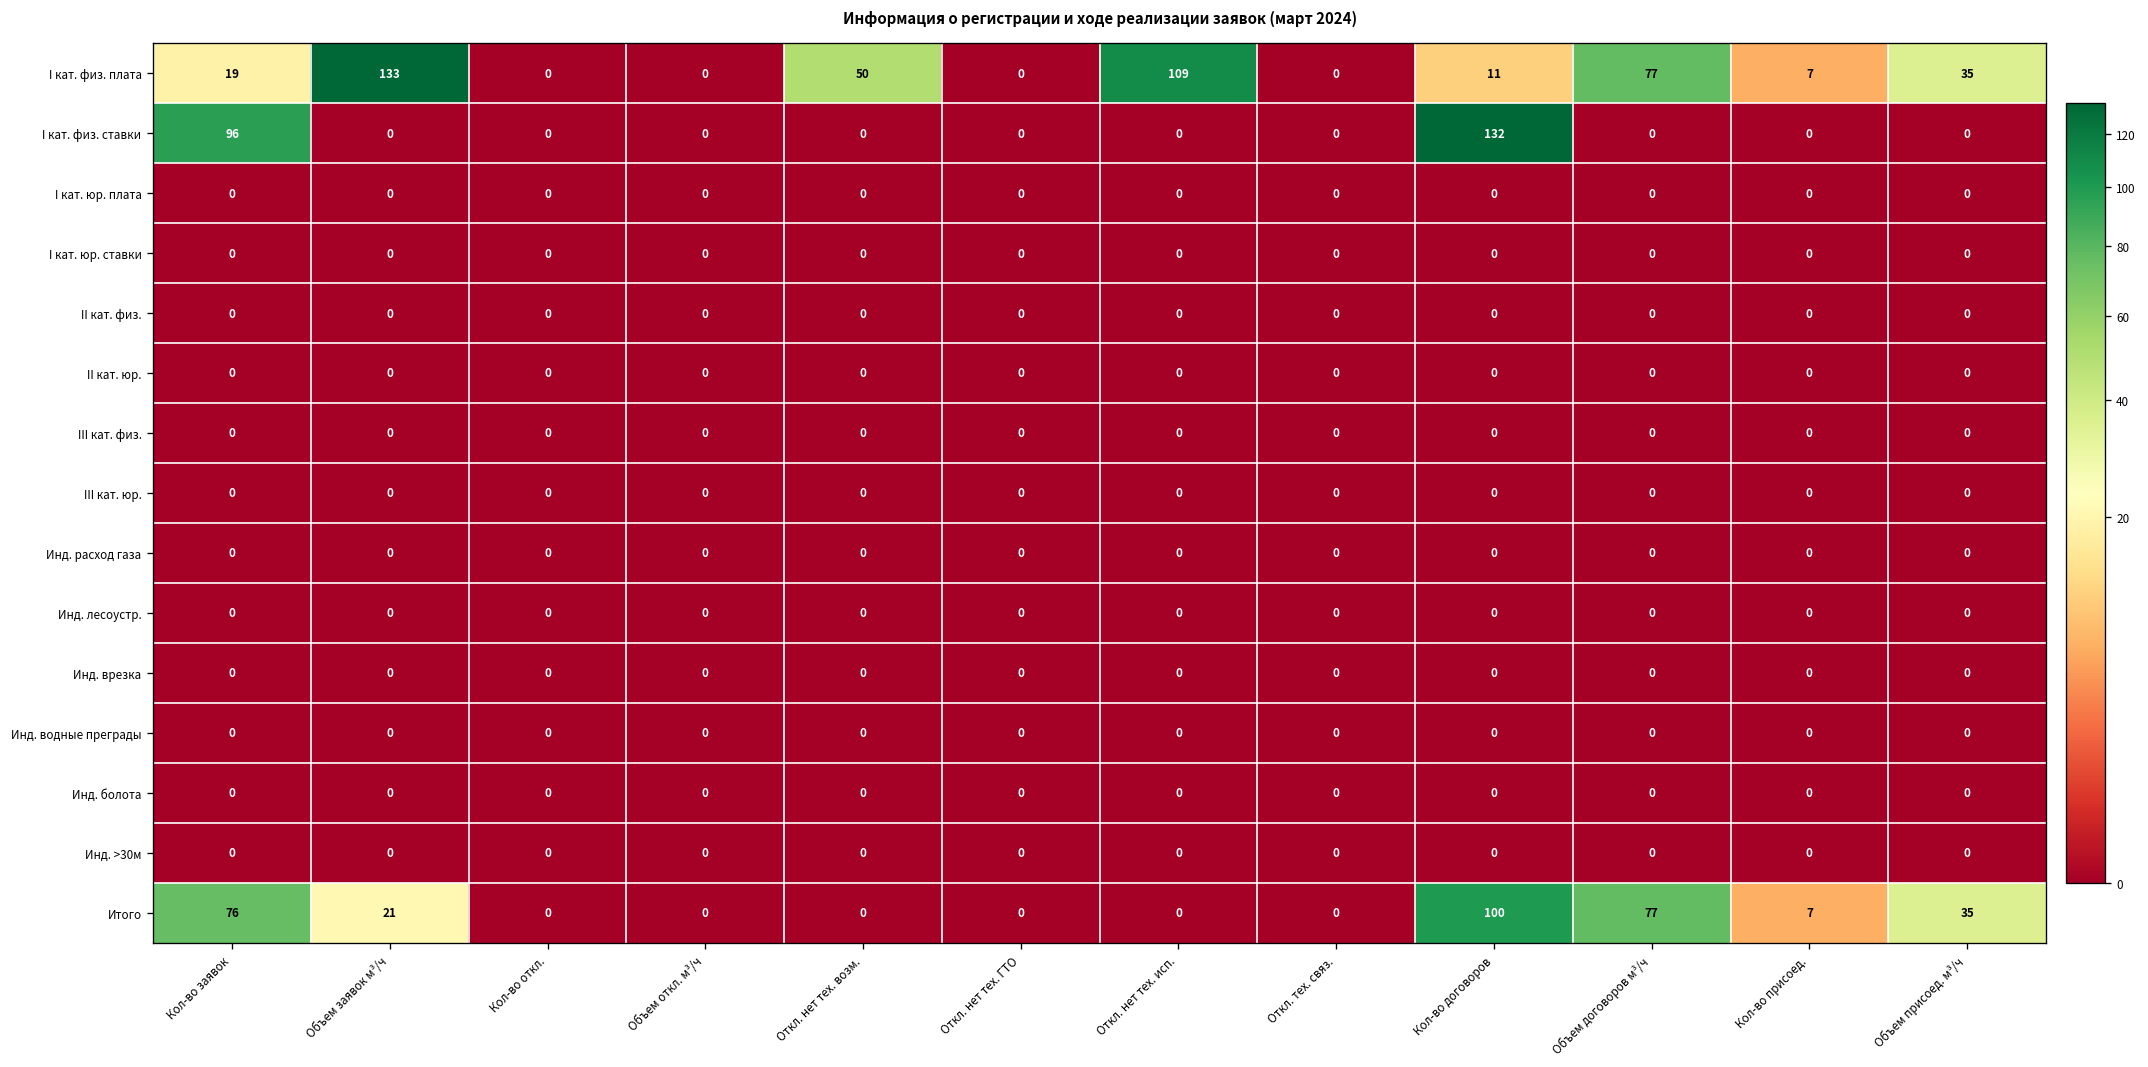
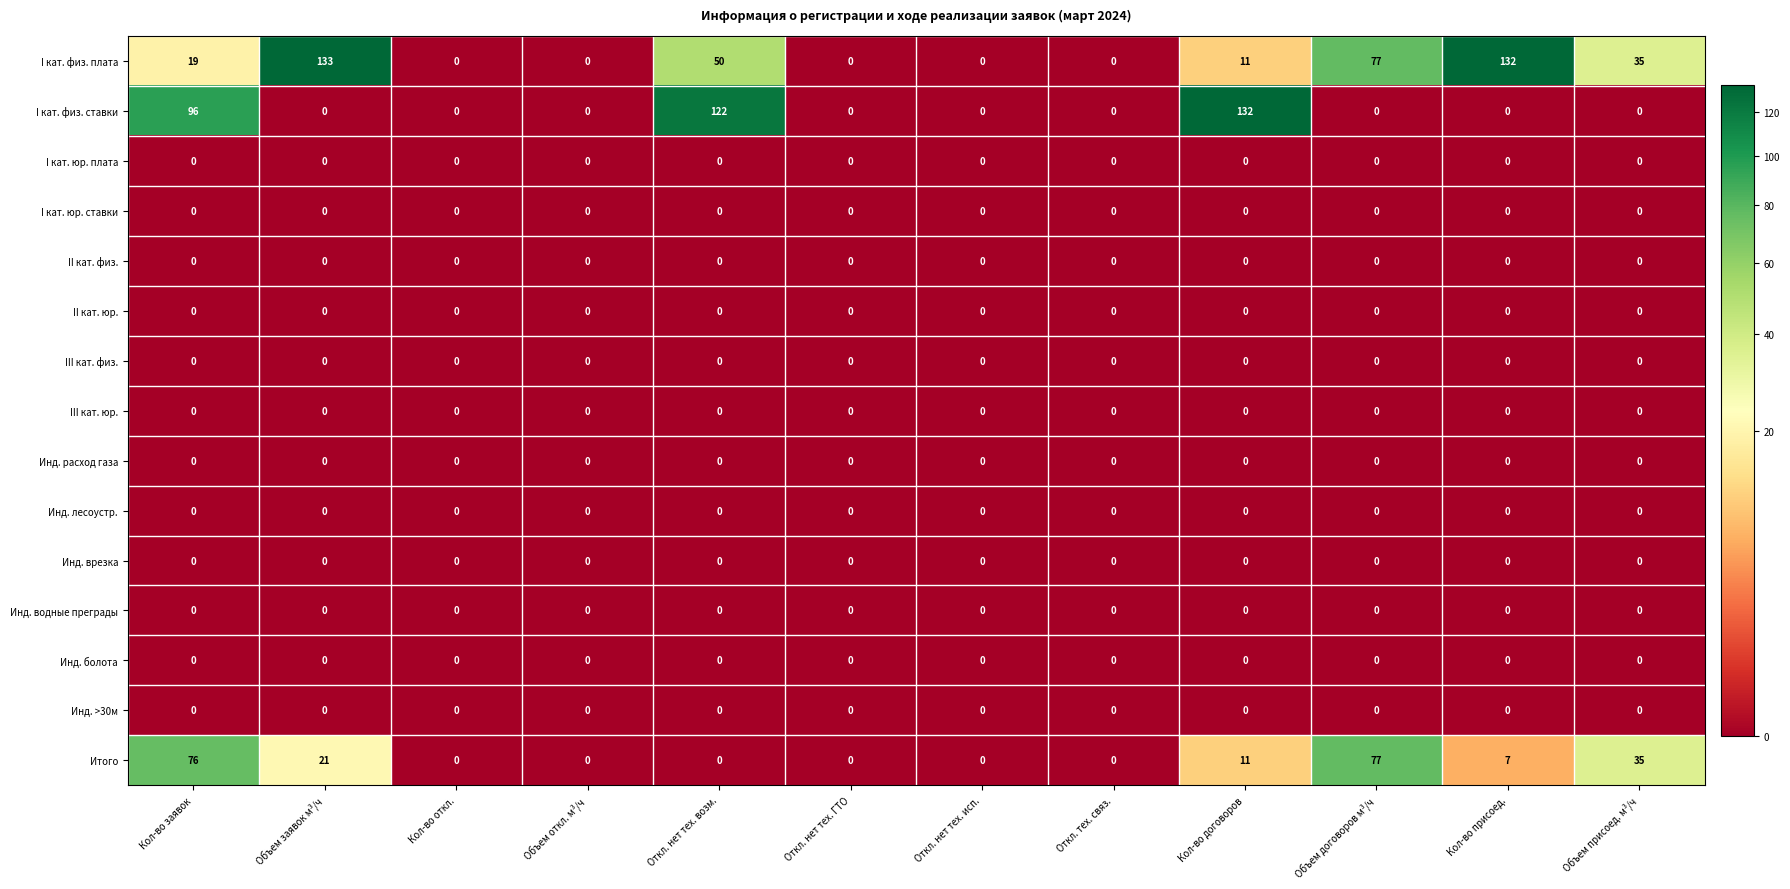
  {
    "I кат. физ. плата": {
      "Кол-во заявок": 19,
      "Объем заявок м³/ч": 133,
      "Кол-во откл.": 0,
      "Объем откл. м³/ч": 0,
      "Откл. нет тех. возм.": 50,
      "Откл. нет тех. ГТО": 0,
-     "Откл. нет тех. исп.": 109,
+     "Откл. нет тех. исп.": 0,
      "Откл. тех. связ.": 0,
      "Кол-во договоров": 11,
      "Объем договоров м³/ч": 77,
-     "Кол-во присоед.": 7,
+     "Кол-во присоед.": 132,
      "Объем присоед. м³/ч": 35
    },
    "I кат. физ. ставки": {
      "Кол-во заявок": 96,
      "Объем заявок м³/ч": 0,
      "Кол-во откл.": 0,
      "Объем откл. м³/ч": 0,
-     "Откл. нет тех. возм.": 0,
+     "Откл. нет тех. возм.": 122,
      "Откл. нет тех. ГТО": 0,
      "Откл. нет тех. исп.": 0,
      "Откл. тех. связ.": 0,
      "Кол-во договоров": 132,
      "Объем договоров м³/ч": 0,
      "Кол-во присоед.": 0,
      "Объем присоед. м³/ч": 0
    },
    "I кат. юр. плата": {
      "Кол-во заявок": 0,
      "Объем заявок м³/ч": 0,
      "Кол-во откл.": 0,
      "Объем откл. м³/ч": 0,
      "Откл. нет тех. возм.": 0,
      "Откл. нет тех. ГТО": 0,
      "Откл. нет тех. исп.": 0,
      "Откл. тех. связ.": 0,
      "Кол-во договоров": 0,
      "Объем договоров м³/ч": 0,
      "Кол-во присоед.": 0,
      "Объем присоед. м³/ч": 0
    },
    "I кат. юр. ставки": {
      "Кол-во заявок": 0,
      "Объем заявок м³/ч": 0,
      "Кол-во откл.": 0,
      "Объем откл. м³/ч": 0,
      "Откл. нет тех. возм.": 0,
      "Откл. нет тех. ГТО": 0,
      "Откл. нет тех. исп.": 0,
      "Откл. тех. связ.": 0,
      "Кол-во договоров": 0,
      "Объем договоров м³/ч": 0,
      "Кол-во присоед.": 0,
      "Объем присоед. м³/ч": 0
    },
    "II кат. физ.": {
      "Кол-во заявок": 0,
      "Объем заявок м³/ч": 0,
      "Кол-во откл.": 0,
      "Объем откл. м³/ч": 0,
      "Откл. нет тех. возм.": 0,
      "Откл. нет тех. ГТО": 0,
      "Откл. нет тех. исп.": 0,
      "Откл. тех. связ.": 0,
      "Кол-во договоров": 0,
      "Объем договоров м³/ч": 0,
      "Кол-во присоед.": 0,
      "Объем присоед. м³/ч": 0
    },
    "II кат. юр.": {
      "Кол-во заявок": 0,
      "Объем заявок м³/ч": 0,
      "Кол-во откл.": 0,
      "Объем откл. м³/ч": 0,
      "Откл. нет тех. возм.": 0,
      "Откл. нет тех. ГТО": 0,
      "Откл. нет тех. исп.": 0,
      "Откл. тех. связ.": 0,
      "Кол-во договоров": 0,
      "Объем договоров м³/ч": 0,
      "Кол-во присоед.": 0,
      "Объем присоед. м³/ч": 0
    },
    "III кат. физ.": {
      "Кол-во заявок": 0,
      "Объем заявок м³/ч": 0,
      "Кол-во откл.": 0,
      "Объем откл. м³/ч": 0,
      "Откл. нет тех. возм.": 0,
      "Откл. нет тех. ГТО": 0,
      "Откл. нет тех. исп.": 0,
      "Откл. тех. связ.": 0,
      "Кол-во договоров": 0,
      "Объем договоров м³/ч": 0,
      "Кол-во присоед.": 0,
      "Объем присоед. м³/ч": 0
    },
    "III кат. юр.": {
      "Кол-во заявок": 0,
      "Объем заявок м³/ч": 0,
      "Кол-во откл.": 0,
      "Объем откл. м³/ч": 0,
      "Откл. нет тех. возм.": 0,
      "Откл. нет тех. ГТО": 0,
      "Откл. нет тех. исп.": 0,
      "Откл. тех. связ.": 0,
      "Кол-во договоров": 0,
      "Объем договоров м³/ч": 0,
      "Кол-во присоед.": 0,
      "Объем присоед. м³/ч": 0
    },
    "Инд. расход газа": {
      "Кол-во заявок": 0,
      "Объем заявок м³/ч": 0,
      "Кол-во откл.": 0,
      "Объем откл. м³/ч": 0,
      "Откл. нет тех. возм.": 0,
      "Откл. нет тех. ГТО": 0,
      "Откл. нет тех. исп.": 0,
      "Откл. тех. связ.": 0,
      "Кол-во договоров": 0,
      "Объем договоров м³/ч": 0,
      "Кол-во присоед.": 0,
      "Объем присоед. м³/ч": 0
    },
    "Инд. лесоустр.": {
      "Кол-во заявок": 0,
      "Объем заявок м³/ч": 0,
      "Кол-во откл.": 0,
      "Объем откл. м³/ч": 0,
      "Откл. нет тех. возм.": 0,
      "Откл. нет тех. ГТО": 0,
      "Откл. нет тех. исп.": 0,
      "Откл. тех. связ.": 0,
      "Кол-во договоров": 0,
      "Объем договоров м³/ч": 0,
      "Кол-во присоед.": 0,
      "Объем присоед. м³/ч": 0
    },
    "Инд. врезка": {
      "Кол-во заявок": 0,
      "Объем заявок м³/ч": 0,
      "Кол-во откл.": 0,
      "Объем откл. м³/ч": 0,
      "Откл. нет тех. возм.": 0,
      "Откл. нет тех. ГТО": 0,
      "Откл. нет тех. исп.": 0,
      "Откл. тех. связ.": 0,
      "Кол-во договоров": 0,
      "Объем договоров м³/ч": 0,
      "Кол-во присоед.": 0,
      "Объем присоед. м³/ч": 0
    },
    "Инд. водные преграды": {
      "Кол-во заявок": 0,
      "Объем заявок м³/ч": 0,
      "Кол-во откл.": 0,
      "Объем откл. м³/ч": 0,
      "Откл. нет тех. возм.": 0,
      "Откл. нет тех. ГТО": 0,
      "Откл. нет тех. исп.": 0,
      "Откл. тех. связ.": 0,
      "Кол-во договоров": 0,
      "Объем договоров м³/ч": 0,
      "Кол-во присоед.": 0,
      "Объем присоед. м³/ч": 0
    },
    "Инд. болота": {
      "Кол-во заявок": 0,
      "Объем заявок м³/ч": 0,
      "Кол-во откл.": 0,
      "Объем откл. м³/ч": 0,
      "Откл. нет тех. возм.": 0,
      "Откл. нет тех. ГТО": 0,
      "Откл. нет тех. исп.": 0,
      "Откл. тех. связ.": 0,
      "Кол-во договоров": 0,
      "Объем договоров м³/ч": 0,
      "Кол-во присоед.": 0,
      "Объем присоед. м³/ч": 0
    },
    "Инд. >30м": {
      "Кол-во заявок": 0,
      "Объем заявок м³/ч": 0,
      "Кол-во откл.": 0,
      "Объем откл. м³/ч": 0,
      "Откл. нет тех. возм.": 0,
      "Откл. нет тех. ГТО": 0,
      "Откл. нет тех. исп.": 0,
      "Откл. тех. связ.": 0,
      "Кол-во договоров": 0,
      "Объем договоров м³/ч": 0,
      "Кол-во присоед.": 0,
      "Объем присоед. м³/ч": 0
    },
    "Итого": {
      "Кол-во заявок": 76,
      "Объем заявок м³/ч": 21,
      "Кол-во откл.": 0,
      "Объем откл. м³/ч": 0,
      "Откл. нет тех. возм.": 0,
      "Откл. нет тех. ГТО": 0,
      "Откл. нет тех. исп.": 0,
      "Откл. тех. связ.": 0,
-     "Кол-во договоров": 100,
+     "Кол-во договоров": 11,
      "Объем договоров м³/ч": 77,
      "Кол-во присоед.": 7,
      "Объем присоед. м³/ч": 35
    }
  }
